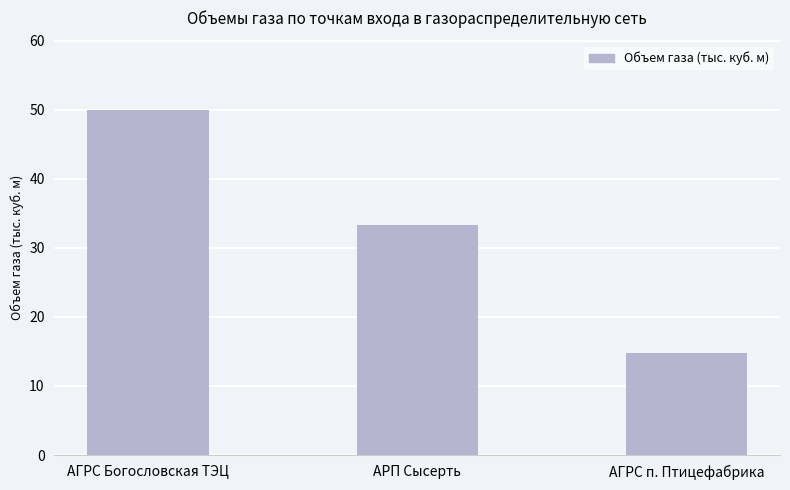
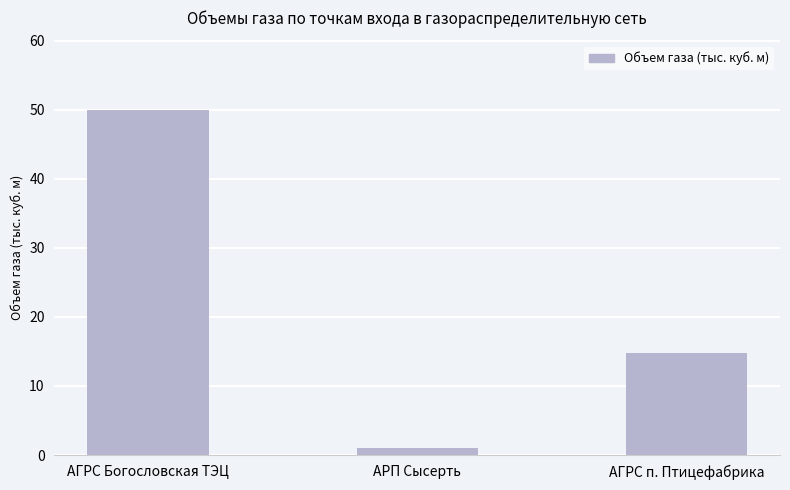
  {
    "АГРС Богословская ТЭЦ": 50,
-   "АРП Сысерть": 33,
+   "АРП Сысерть": 1,
    "АГРС п. Птицефабрика": 15
  }
